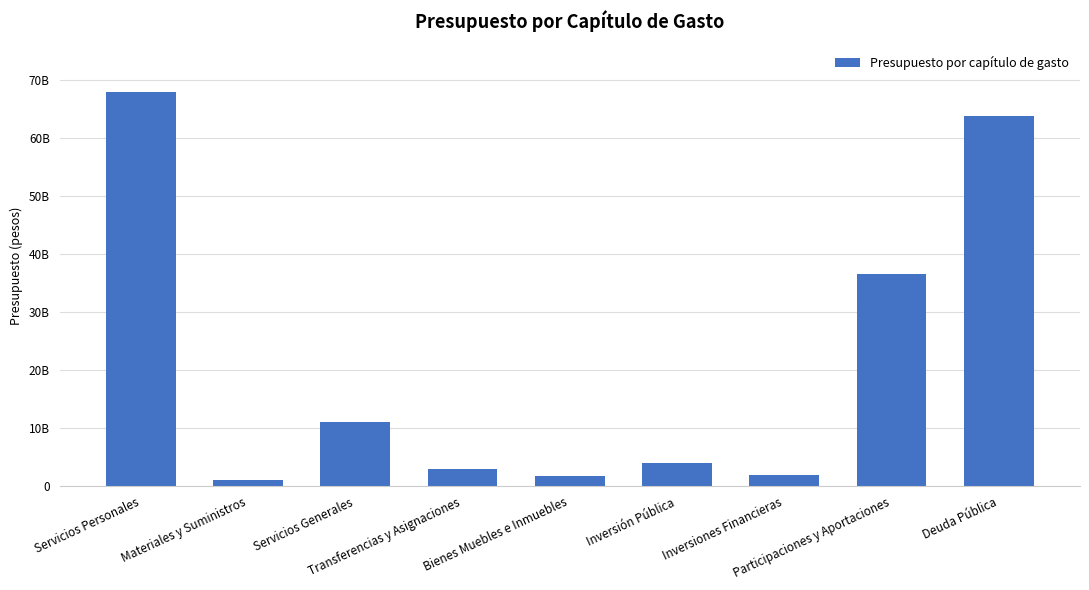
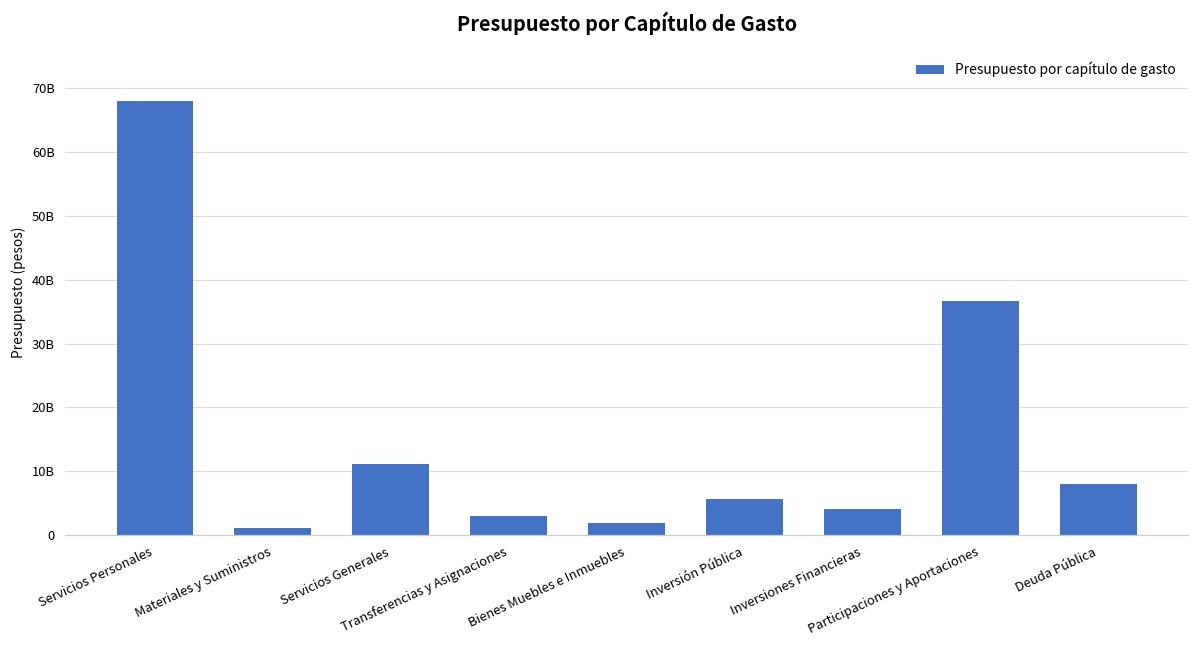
  {
    "Servicios Personales": 68000000000,
    "Materiales y Suministros": 1000000000,
    "Servicios Generales": 11000000000,
    "Transferencias y Asignaciones": 3000000000,
    "Bienes Muebles e Inmuebles": 2000000000,
-   "Inversión Pública": 4000000000,
-   "Inversiones Financieras": 2000000000,
+   "Inversión Pública": 6000000000,
+   "Inversiones Financieras": 4000000000,
    "Participaciones y Aportaciones": 37000000000,
-   "Deuda Pública": 64000000000
+   "Deuda Pública": 8000000000
  }
